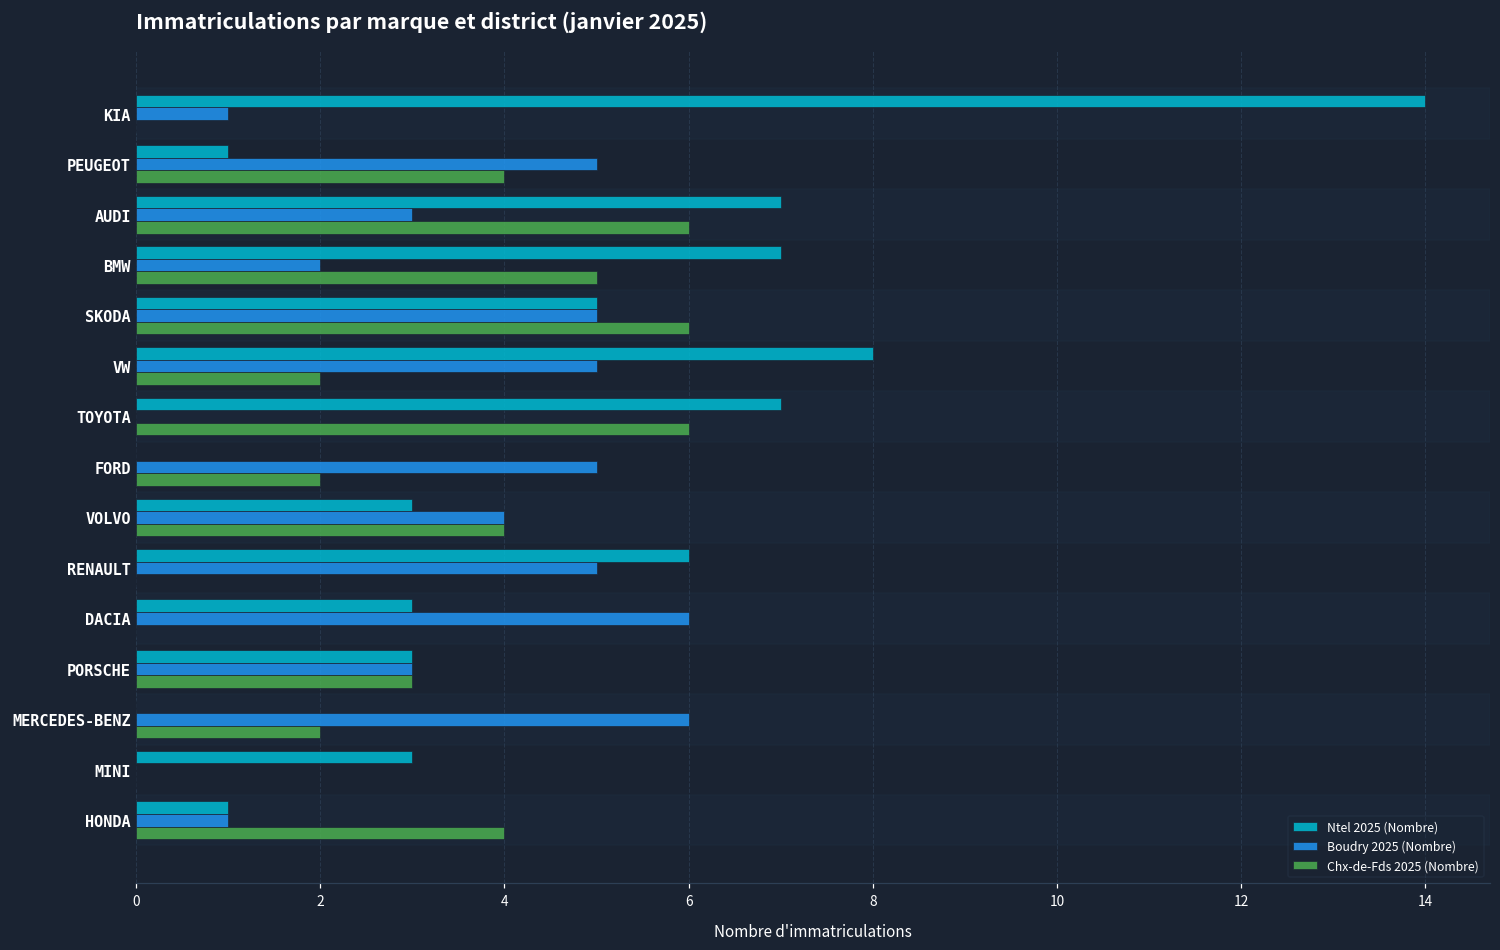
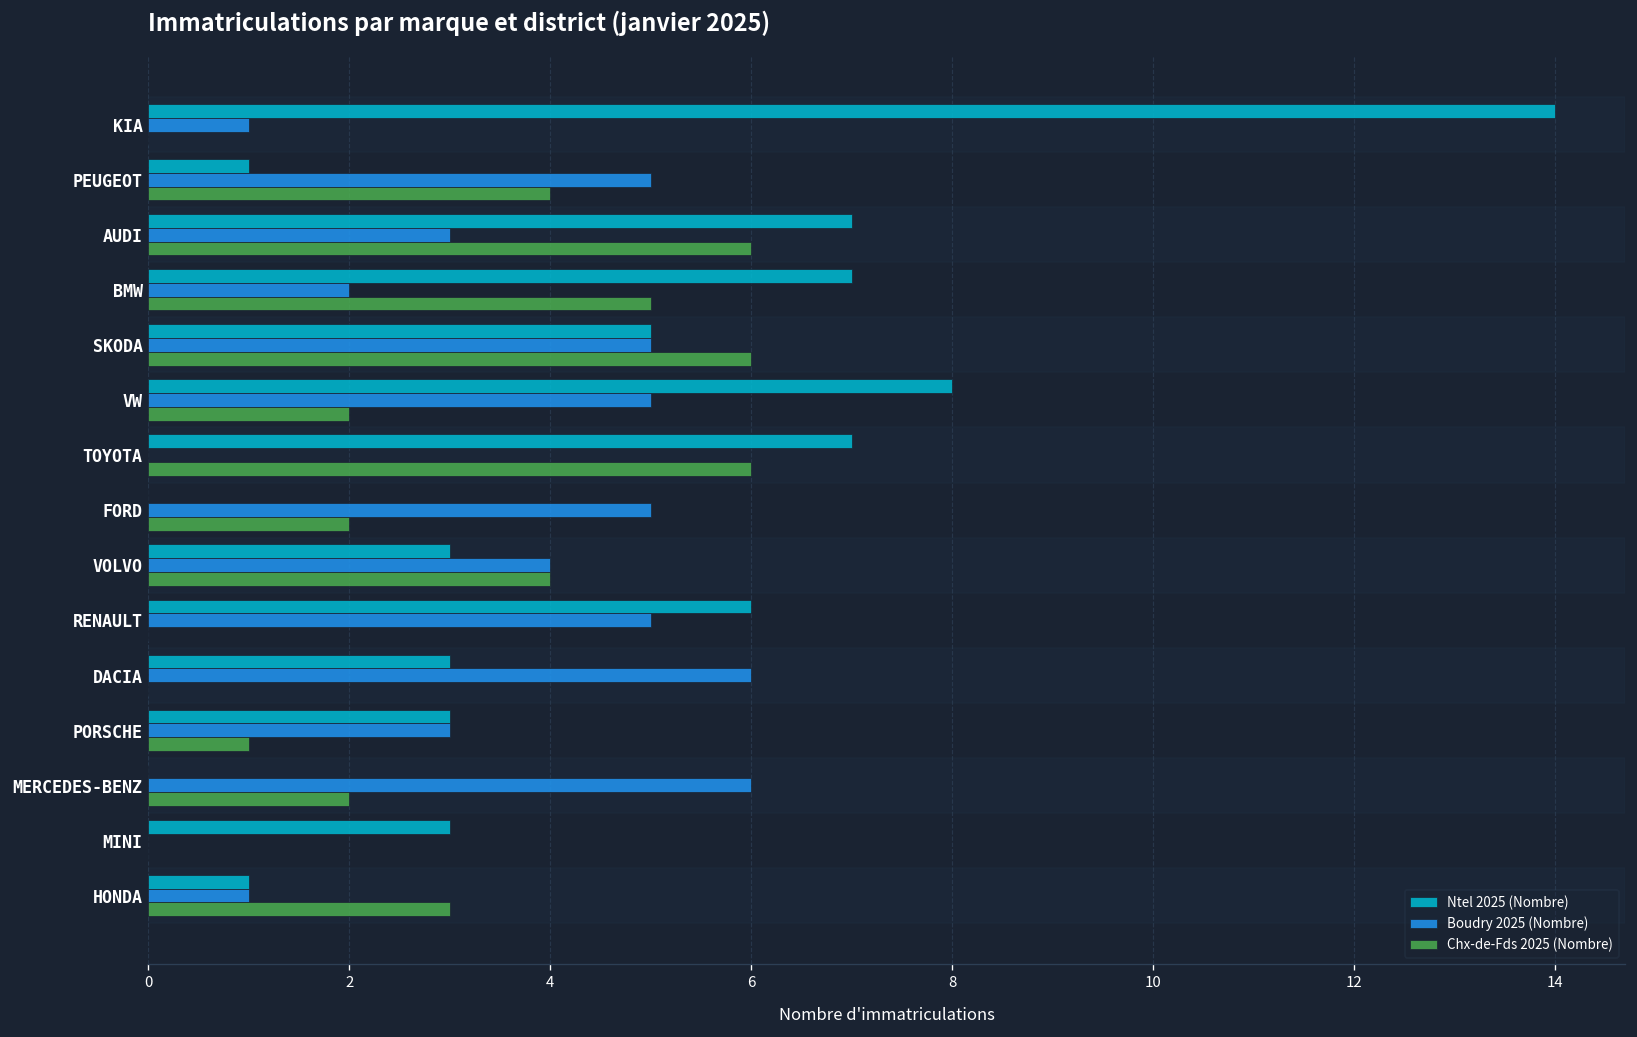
  {
    "Chx-de-Fds 2025 (Nombre)": {
      "KIA": 0,
      "PEUGEOT": 4,
      "AUDI": 6,
      "BMW": 5,
      "SKODA": 6,
      "VW": 2,
      "TOYOTA": 6,
      "FORD": 2,
      "VOLVO": 4,
      "RENAULT": 0,
      "DACIA": 0,
-     "PORSCHE": 3,
+     "PORSCHE": 1,
      "MERCEDES-BENZ": 2,
      "MINI": 0,
-     "HONDA": 4
+     "HONDA": 3
    }
  }
